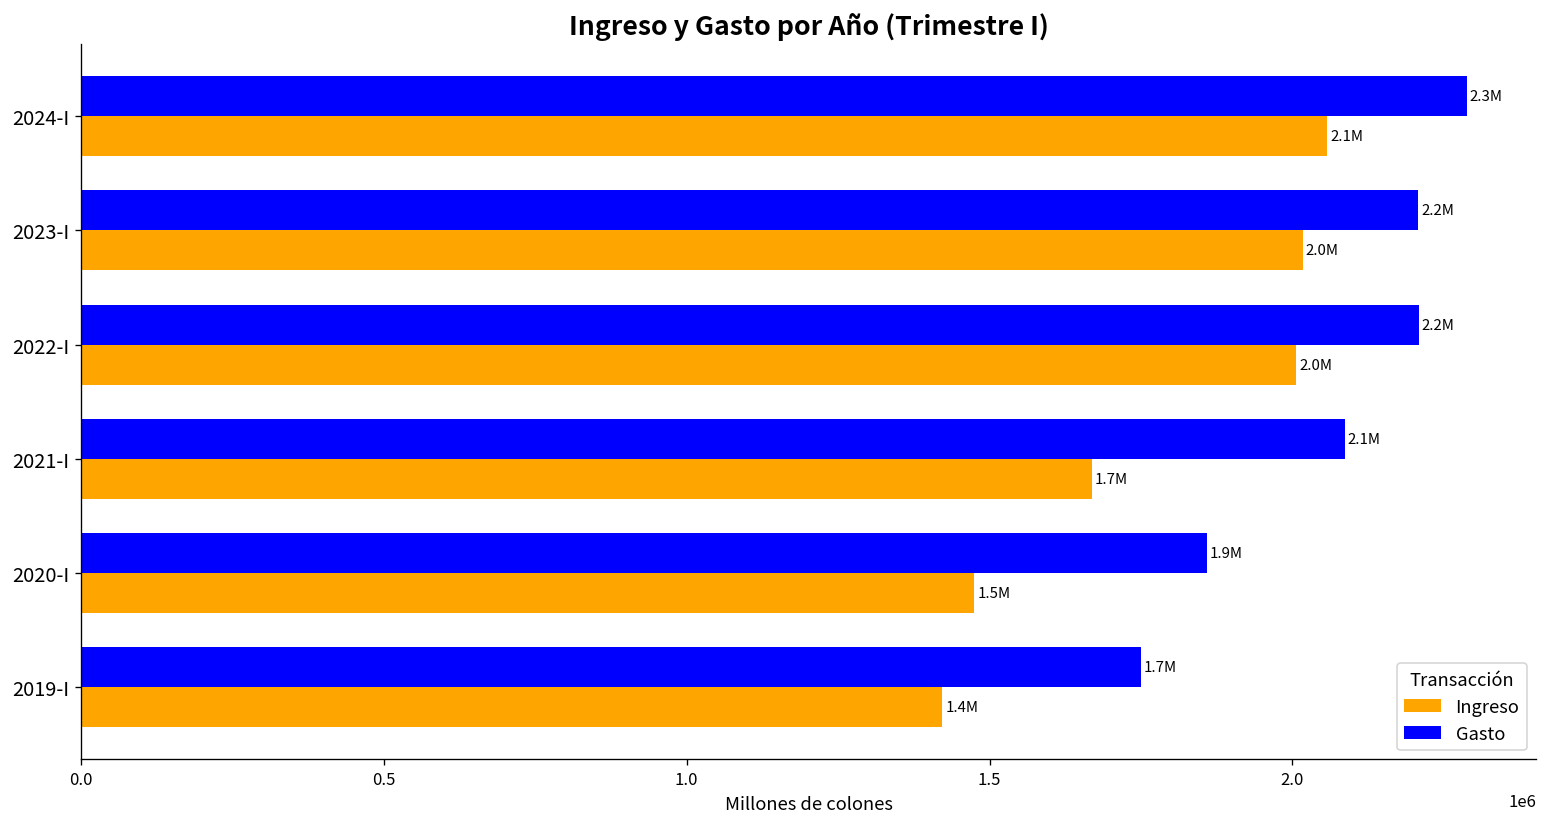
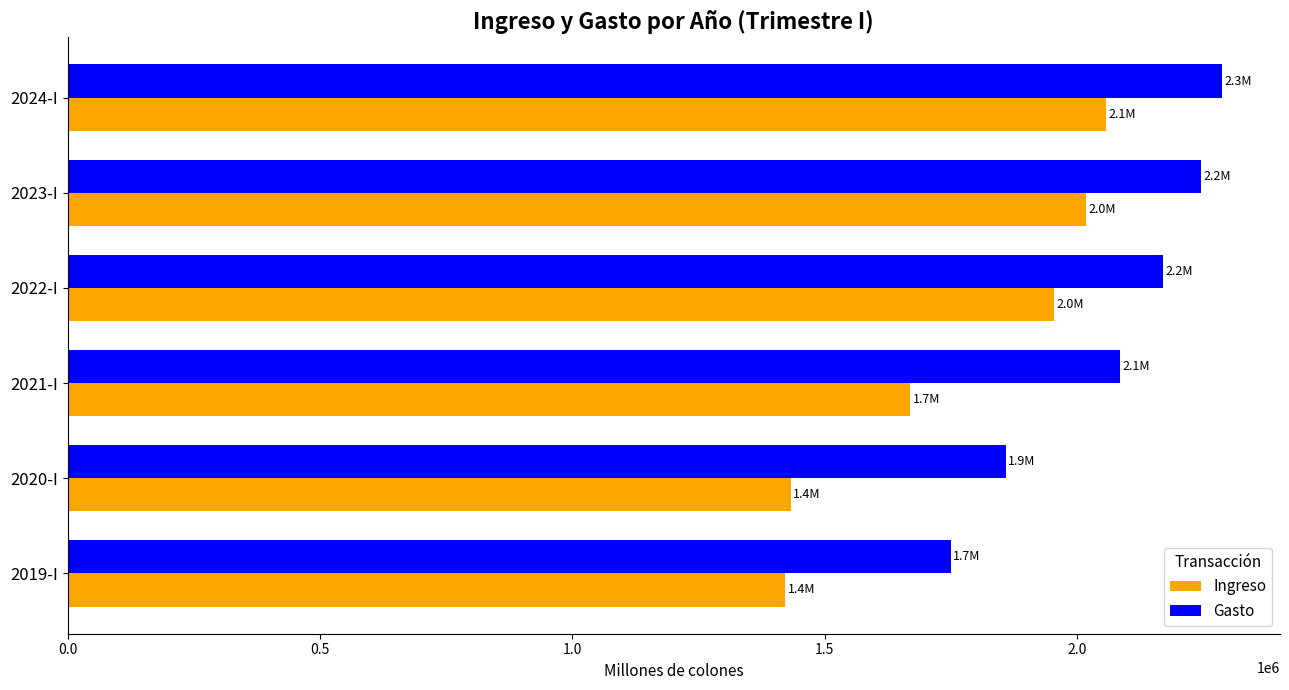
  {
    "Ingreso": {
      "2024-I": "2.1M",
      "2023-I": "2.0M",
-     "2022-I": "2010000",
+     "2022-I": "1950000",
      "2021-I": "1.7M",
-     "2020-I": "1.5M",
+     "2020-I": "1.4M",
      "2019-I": "1.4M"
    },
    "Gasto": {
-     "2023-I": "2210000",
-     "2022-I": "2210000"
+     "2023-I": "2250000",
+     "2022-I": "2170000"
    }
  }
